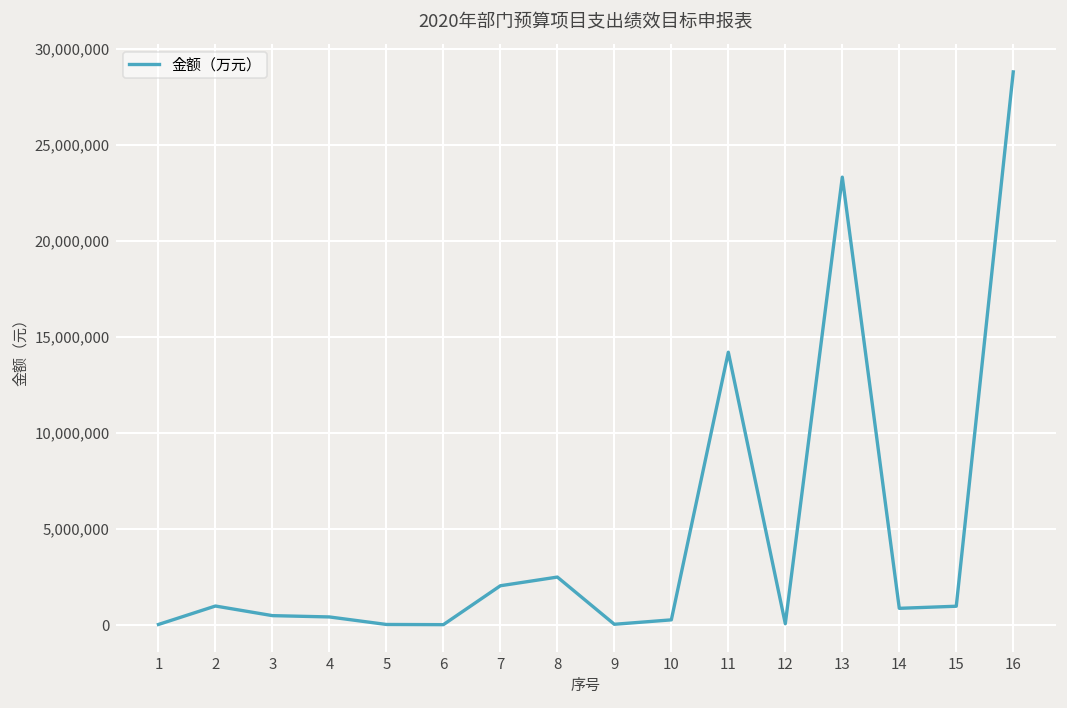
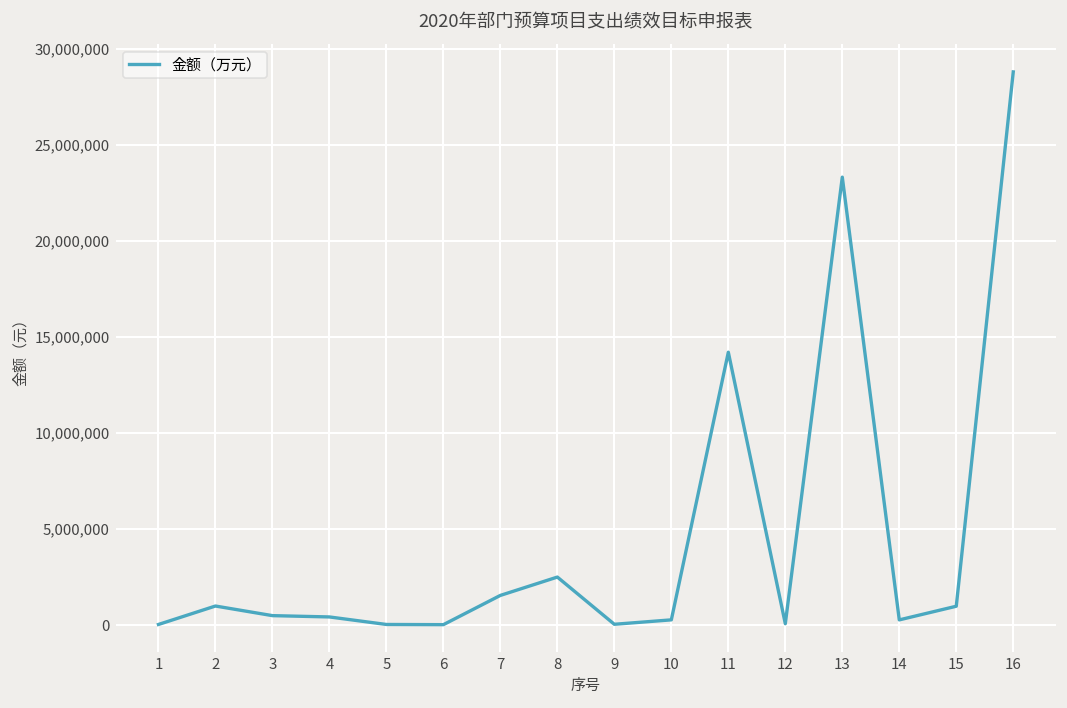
  {
    "1": "0",
    "2": "1,000,000",
    "3": "500,000",
    "4": "400,000",
    "5": "0",
    "6": "0",
-   "7": "2,100,000",
+   "7": "1,600,000",
    "8": "2,500,000",
    "9": "100,000",
    "10": "300,000",
    "11": "14,200,000",
    "12": "100,000",
    "13": "23,300,000",
-   "14": "900,000",
+   "14": "300,000",
    "15": "1,000,000",
    "16": "28,800,000"
  }
